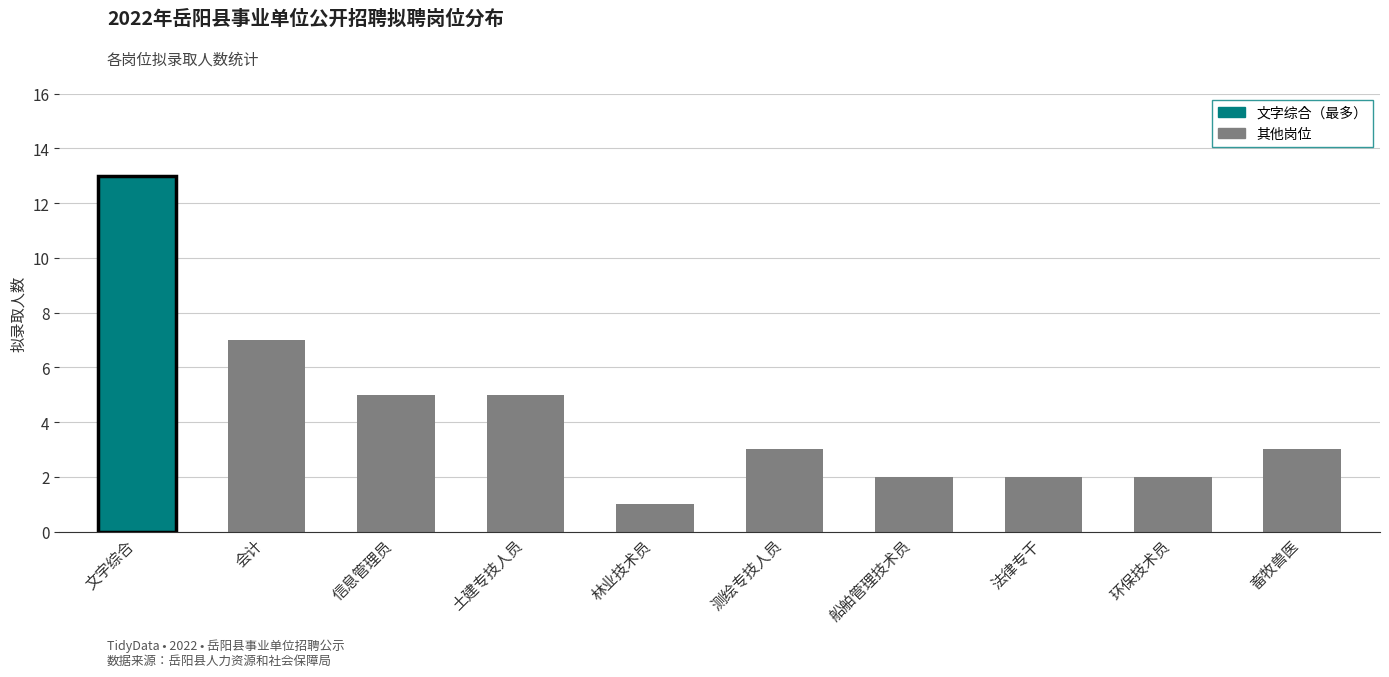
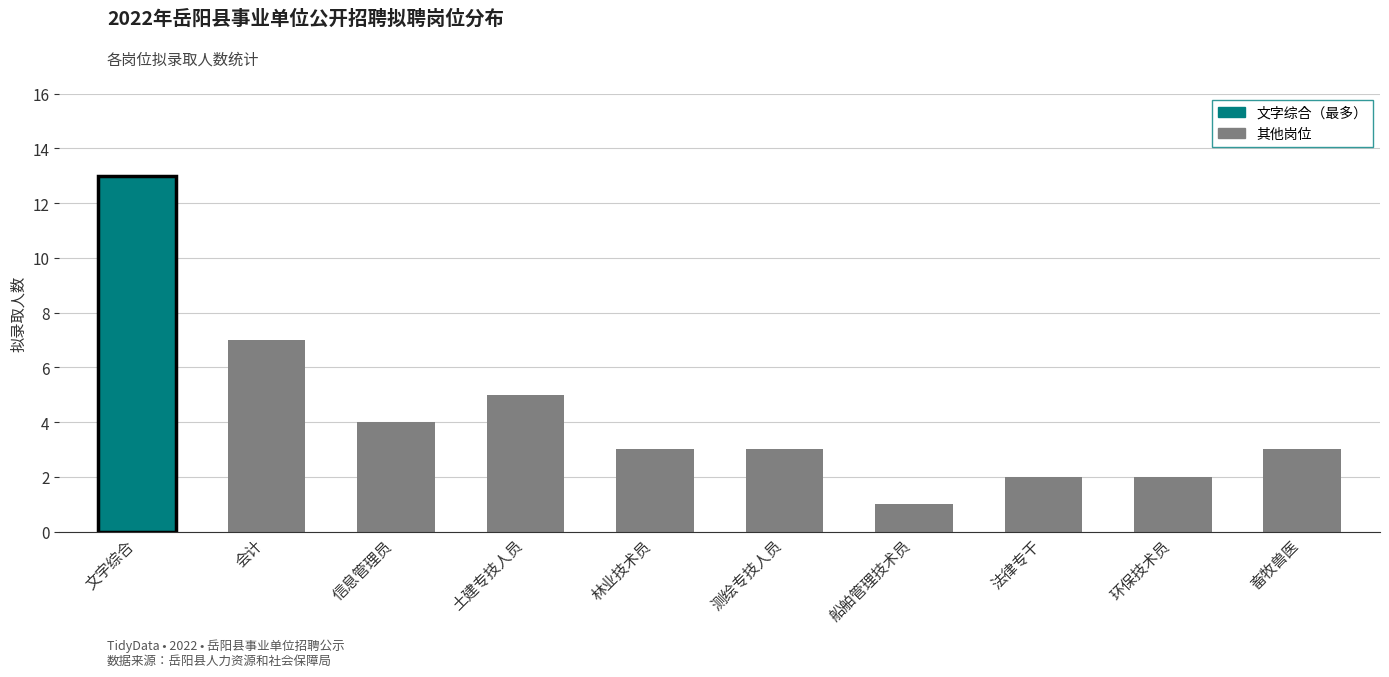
  {
    "文字综合": 13,
    "会计": 7,
-   "信息管理员": 5,
+   "信息管理员": 4,
    "土建专技人员": 5,
-   "林业技术员": 1,
+   "林业技术员": 3,
    "测绘专技人员": 3,
-   "船舶管理技术员": 2,
+   "船舶管理技术员": 1,
    "法律专干": 2,
    "环保技术员": 2,
    "畜牧兽医": 3
  }
